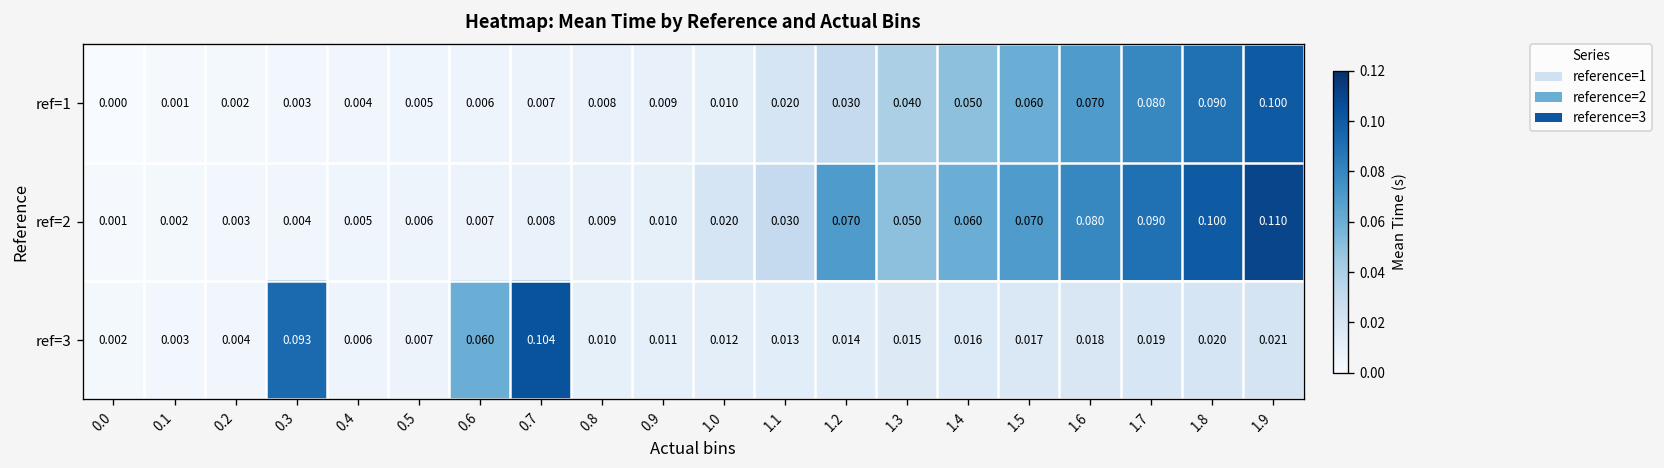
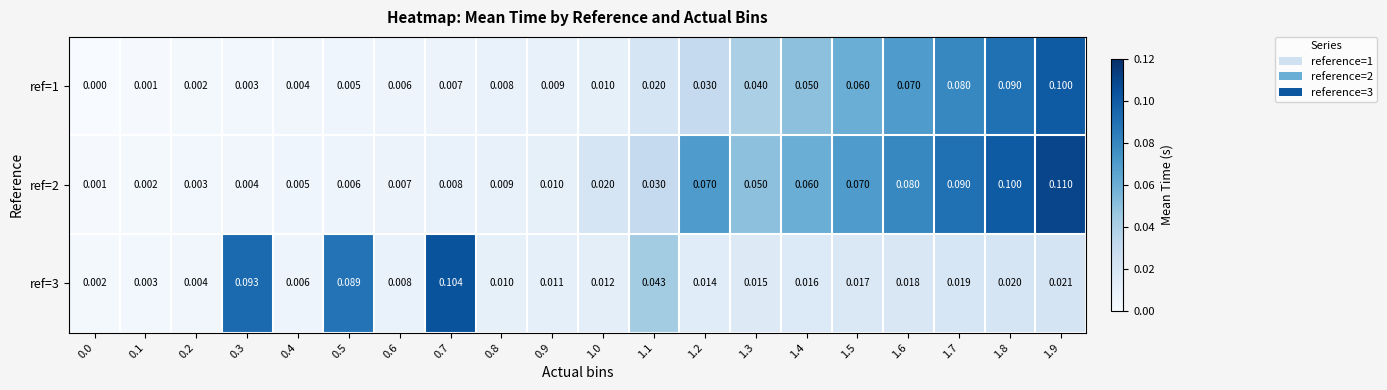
  {
    "ref=1": {
      "0.0": 0.000,
      "0.1": 0.001,
      "0.2": 0.002,
      "0.3": 0.003,
      "0.4": 0.004,
      "0.5": 0.005,
      "0.6": 0.006,
      "0.7": 0.007,
      "0.8": 0.008,
      "0.9": 0.009,
      "1.0": 0.010,
      "1.1": 0.020,
      "1.2": 0.030,
      "1.3": 0.040,
      "1.4": 0.050,
      "1.5": 0.060,
      "1.6": 0.070,
      "1.7": 0.080,
      "1.8": 0.090,
      "1.9": 0.100
    },
    "ref=2": {
      "0.0": 0.001,
      "0.1": 0.002,
      "0.2": 0.003,
      "0.3": 0.004,
      "0.4": 0.005,
      "0.5": 0.006,
      "0.6": 0.007,
      "0.7": 0.008,
      "0.8": 0.009,
      "0.9": 0.010,
      "1.0": 0.020,
      "1.1": 0.030,
      "1.2": 0.070,
      "1.3": 0.050,
      "1.4": 0.060,
      "1.5": 0.070,
      "1.6": 0.080,
      "1.7": 0.090,
      "1.8": 0.100,
      "1.9": 0.110
    },
    "ref=3": {
      "0.0": 0.002,
      "0.1": 0.003,
      "0.2": 0.004,
      "0.3": 0.093,
      "0.4": 0.006,
-     "0.5": 0.007,
-     "0.6": 0.060,
+     "0.5": 0.089,
+     "0.6": 0.008,
      "0.7": 0.104,
      "0.8": 0.010,
      "0.9": 0.011,
      "1.0": 0.012,
-     "1.1": 0.013,
+     "1.1": 0.043,
      "1.2": 0.014,
      "1.3": 0.015,
      "1.4": 0.016,
      "1.5": 0.017,
      "1.6": 0.018,
      "1.7": 0.019,
      "1.8": 0.020,
      "1.9": 0.021
    }
  }
